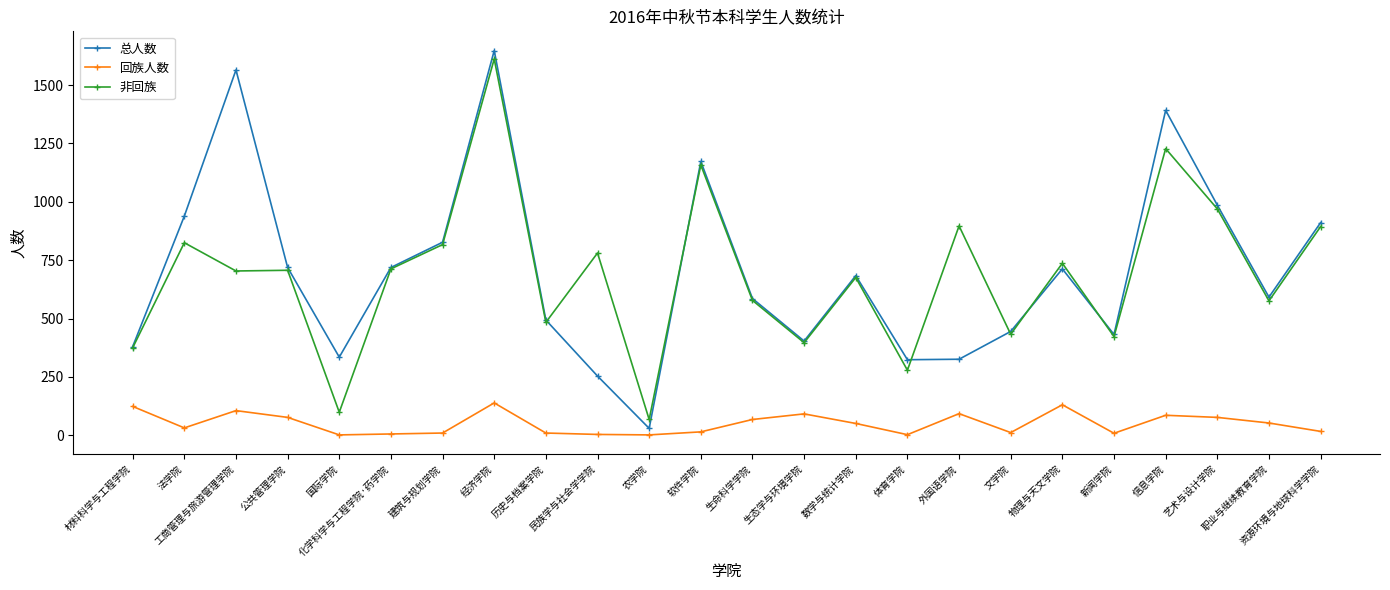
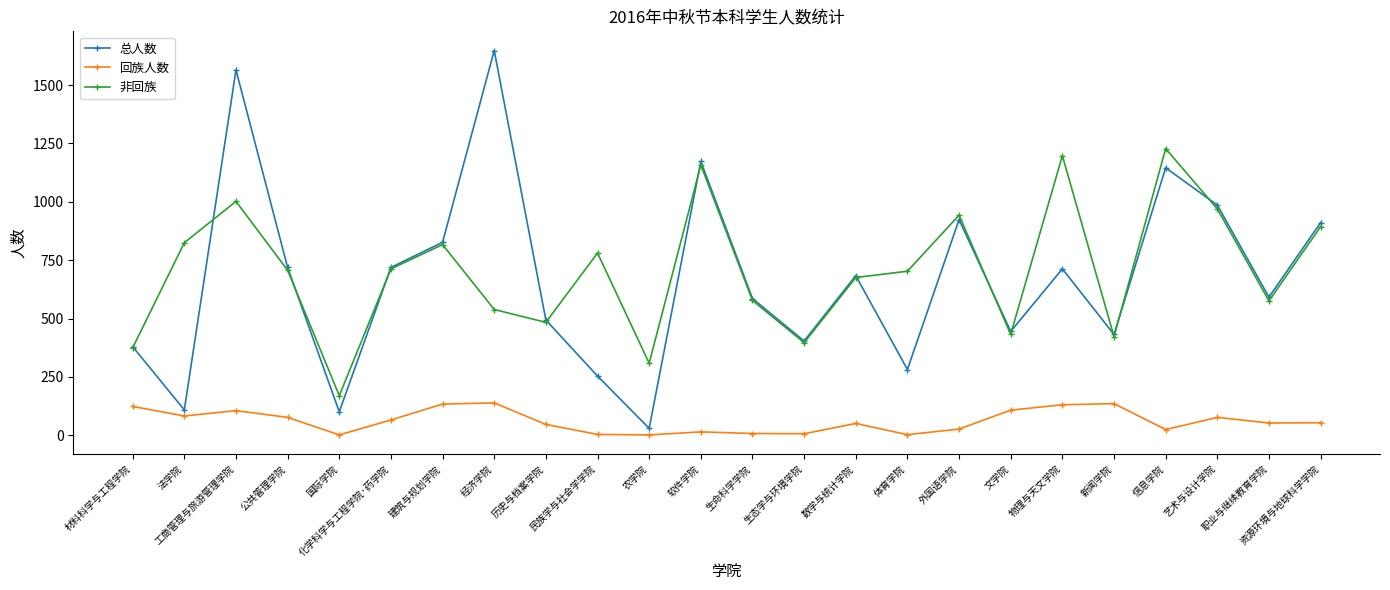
  {
    "总人数": {
-     "法学院": 940,
+     "法学院": 110,
      "工商管理与旅游管理学院": 1570,
      "公共管理学院": 720,
-     "国际学院": 340,
+     "国际学院": 100,
      "经济学院": 1650,
      "民族学与社会学学院": 250,
      "农学院": 30,
      "软件学院": 1170,
-     "体育学院": 320,
-     "外国语学院": 330,
+     "体育学院": 280,
+     "外国语学院": 920,
      "文学院": 450,
      "物理与天文学院": 710,
-     "信息学院": 1390,
+     "信息学院": 1150,
      "艺术与设计学院": 990,
      "职业与继续教育学院": 590,
      "资源环境与地球科学学院": 910
    },
    "回族人数": {
      "材料科学与工程学院": 120,
-     "法学院": 30,
+     "法学院": 80,
      "工商管理与旅游管理学院": 110,
      "公共管理学院": 80,
      "国际学院": 0,
-     "化学科学与工程学院·药学院": 10,
-     "建筑与规划学院": 10,
+     "化学科学与工程学院·药学院": 70,
+     "建筑与规划学院": 130,
      "经济学院": 140,
-     "历史与档案学院": 10,
+     "历史与档案学院": 50,
      "民族学与社会学学院": 0,
      "农学院": 0,
      "软件学院": 20,
-     "生命科学学院": 70,
-     "生态学与环境学院": 90,
+     "生命科学学院": 10,
+     "生态学与环境学院": 10,
      "数学与统计学院": 50,
      "体育学院": 0,
-     "外国语学院": 90,
-     "文学院": 10,
+     "外国语学院": 30,
+     "文学院": 110,
      "物理与天文学院": 130,
-     "新闻学院": 10,
-     "信息学院": 90,
+     "新闻学院": 140,
+     "信息学院": 30,
      "艺术与设计学院": 80,
      "职业与继续教育学院": 50,
-     "资源环境与地球科学学院": 20
+     "资源环境与地球科学学院": 50
    },
    "非回族": {
      "法学院": 830,
-     "工商管理与旅游管理学院": 700,
+     "工商管理与旅游管理学院": 1000,
      "公共管理学院": 710,
-     "国际学院": 100,
-     "经济学院": 1610,
+     "国际学院": 170,
+     "经济学院": 540,
      "民族学与社会学学院": 780,
-     "农学院": 70,
+     "农学院": 310,
      "软件学院": 1160,
-     "体育学院": 280,
-     "外国语学院": 900,
+     "体育学院": 700,
+     "外国语学院": 940,
      "文学院": 430,
-     "物理与天文学院": 740,
+     "物理与天文学院": 1200,
      "信息学院": 1230,
      "艺术与设计学院": 970,
      "职业与继续教育学院": 580,
      "资源环境与地球科学学院": 890
    }
  }
